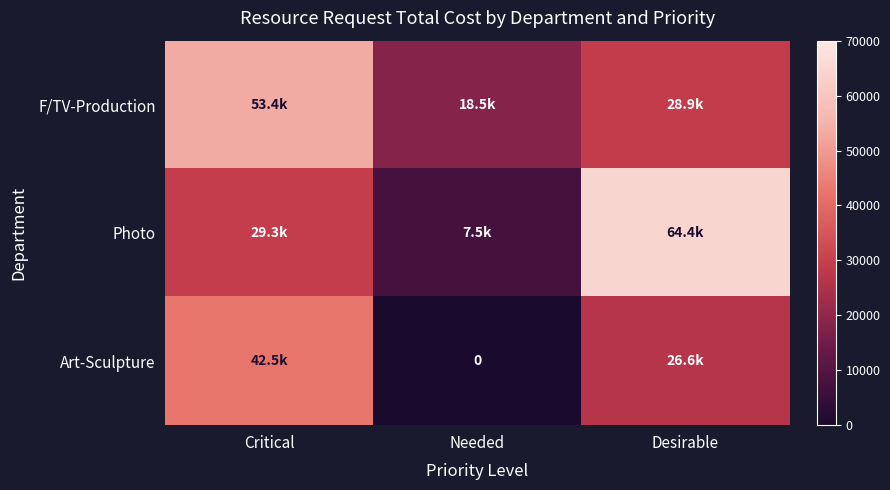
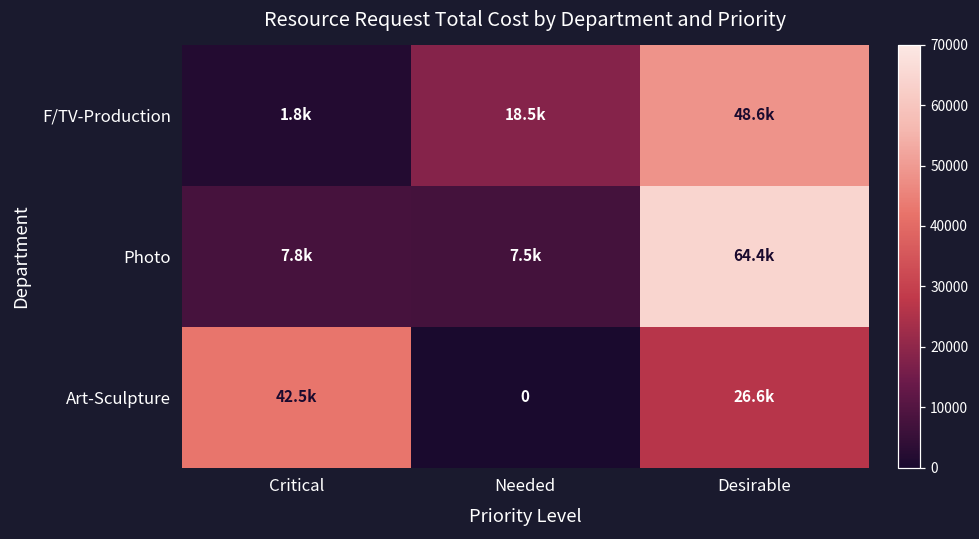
  {
    "F/TV-Production": {
-     "Critical": "53.4k",
+     "Critical": "1.8k",
      "Needed": "18.5k",
-     "Desirable": "28.9k"
+     "Desirable": "48.6k"
    },
    "Photo": {
-     "Critical": "29.3k",
+     "Critical": "7.8k",
      "Needed": "7.5k",
      "Desirable": "64.4k"
    },
    "Art-Sculpture": {
      "Critical": "42.5k",
      "Needed": "0",
      "Desirable": "26.6k"
    }
  }
